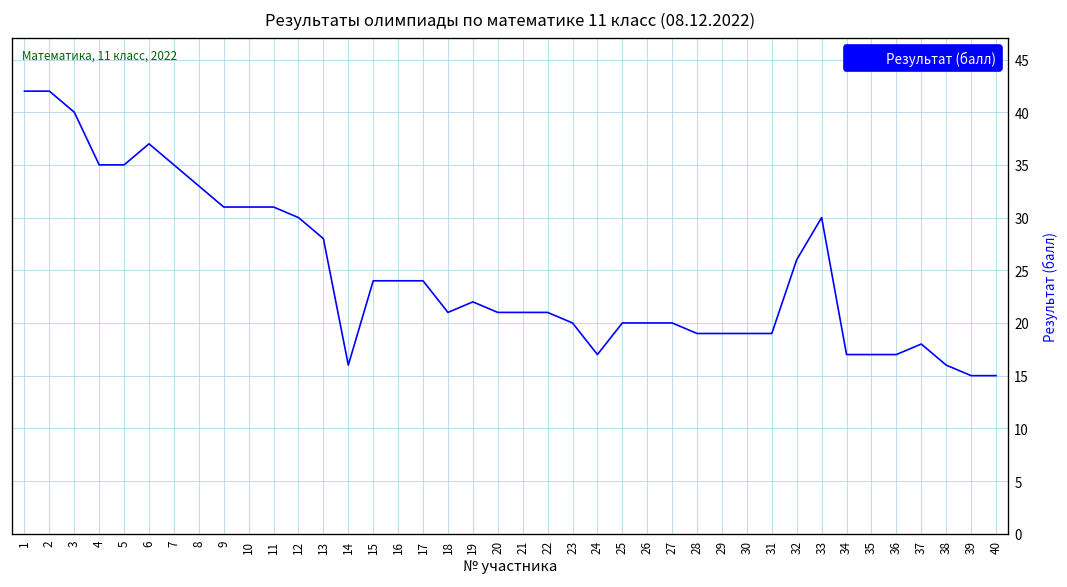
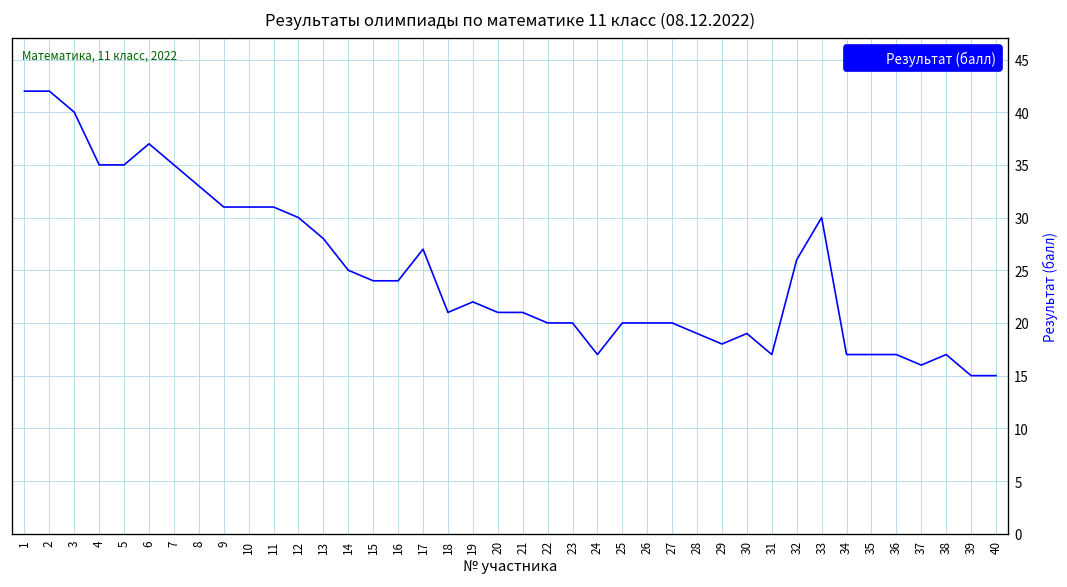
  {
    "1": 42,
    "2": 42,
    "3": 40,
    "4": 35,
    "5": 35,
    "6": 37,
    "7": 35,
    "8": 33,
    "9": 31,
    "10": 31,
    "11": 31,
    "12": 30,
    "13": 28,
-   "14": 16,
+   "14": 25,
    "15": 24,
    "16": 24,
-   "17": 24,
+   "17": 27,
    "18": 21,
    "19": 22,
    "20": 21,
    "21": 21,
-   "22": 21,
+   "22": 20,
    "23": 20,
    "24": 17,
    "25": 20,
    "26": 20,
    "27": 20,
    "28": 19,
-   "29": 19,
+   "29": 18,
    "30": 19,
-   "31": 19,
+   "31": 17,
    "32": 26,
    "33": 30,
    "34": 17,
    "35": 17,
    "36": 17,
-   "37": 18,
-   "38": 16,
+   "37": 16,
+   "38": 17,
    "39": 15,
    "40": 15
  }
